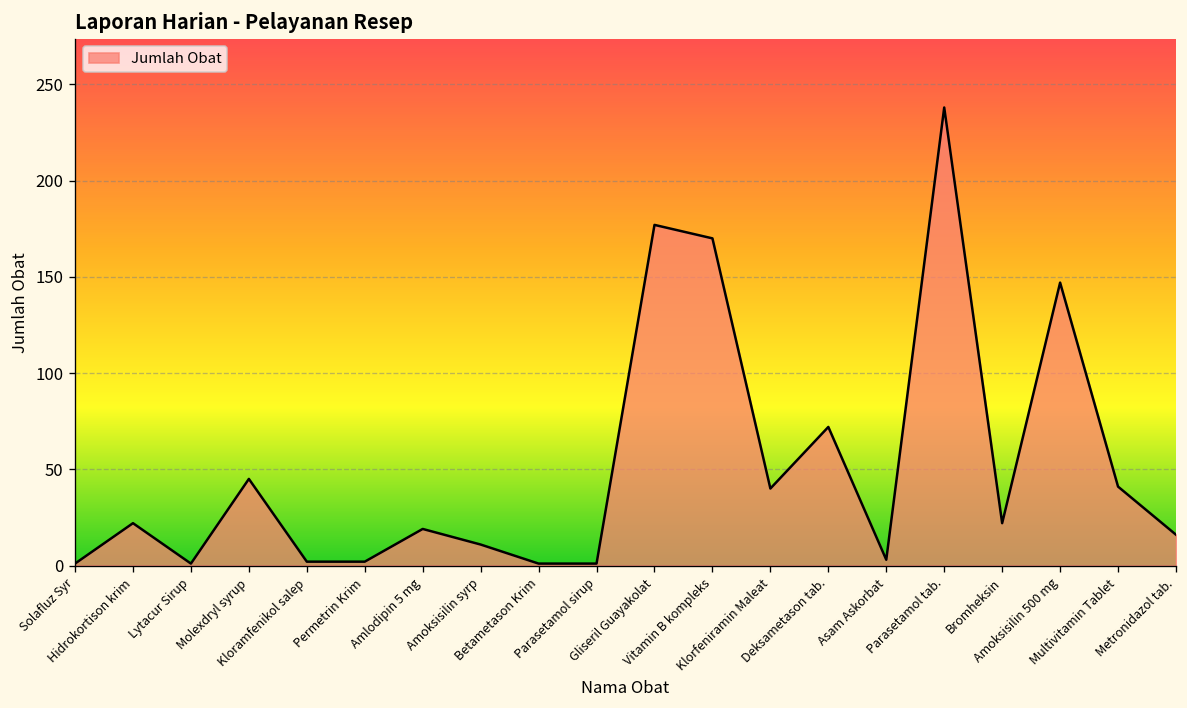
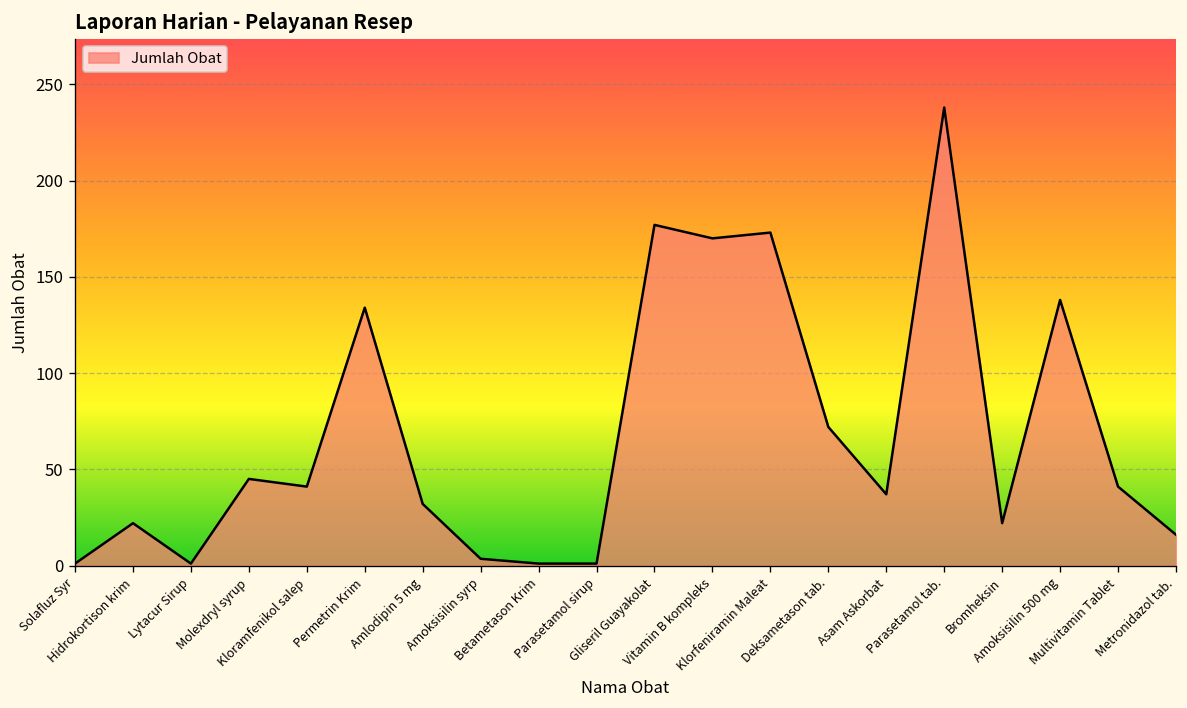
  {
    "Solafluz Syr": 1,
    "Hidrokortison krim": 22,
    "Lytacur Sirup": 1,
    "Molexdryl syrup": 45,
-   "Kloramfenikol salep": 2,
-   "Permetrin Krim": 2,
-   "Amlodipin 5 mg": 19,
-   "Amoksisilin syrp": 11,
+   "Kloramfenikol salep": 41,
+   "Permetrin Krim": 134,
+   "Amlodipin 5 mg": 32,
+   "Amoksisilin syrp": 4,
    "Betametason Krim": 1,
    "Parasetamol sirup": 1,
    "Gliseril Guayakolat": 177,
    "Vitamin B kompleks": 170,
-   "Klorfeniramin Maleat": 40,
+   "Klorfeniramin Maleat": 173,
    "Deksametason tab.": 72,
-   "Asam Askorbat": 3,
+   "Asam Askorbat": 37,
    "Parasetamol tab.": 238,
    "Bromheksin": 22,
-   "Amoksisilin 500 mg": 147,
+   "Amoksisilin 500 mg": 138,
    "Multivitamin Tablet": 41,
    "Metronidazol tab.": 16
  }
